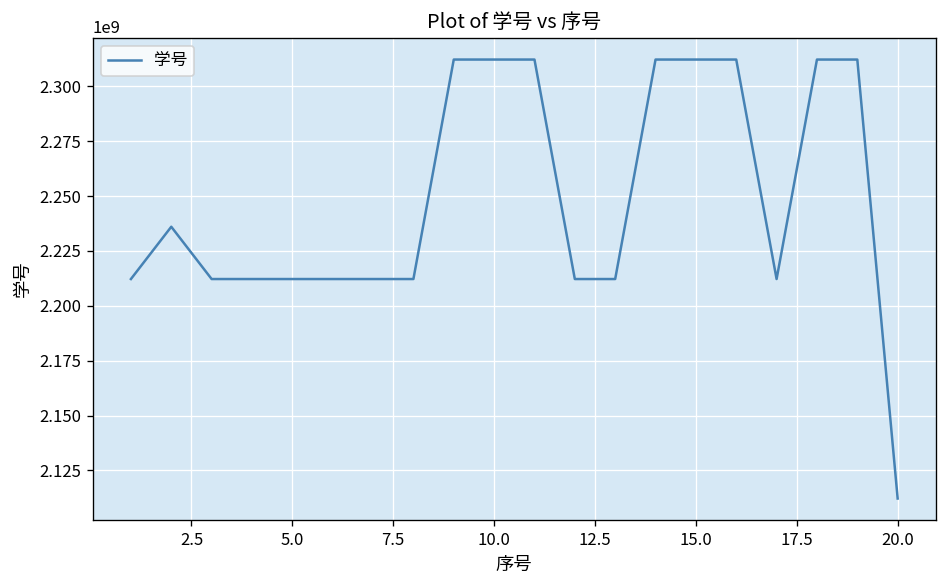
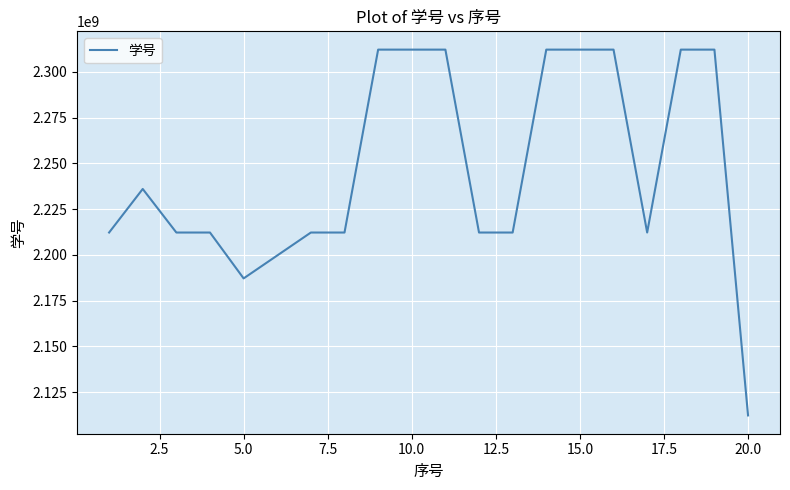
  {
-   "5.0": 2212000000,
+   "5.0": 2187000000,
    "10.0": 2312000000,
    "15.0": 2312000000,
    "20.0": 2112000000
  }
